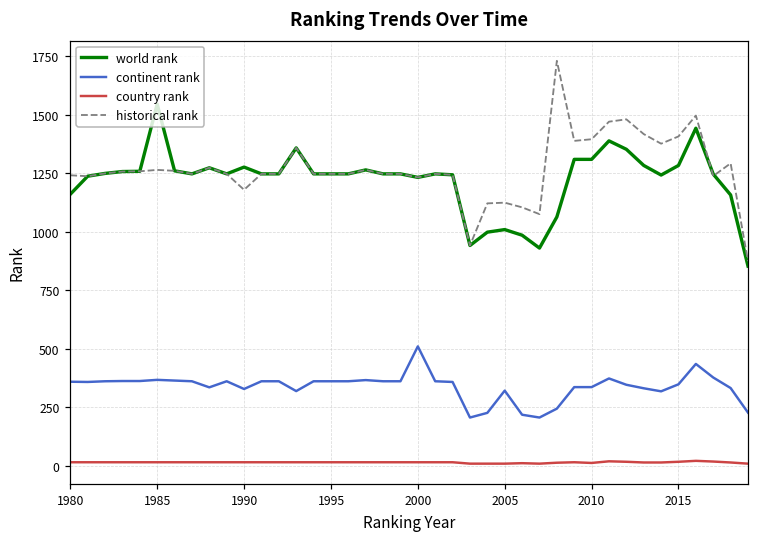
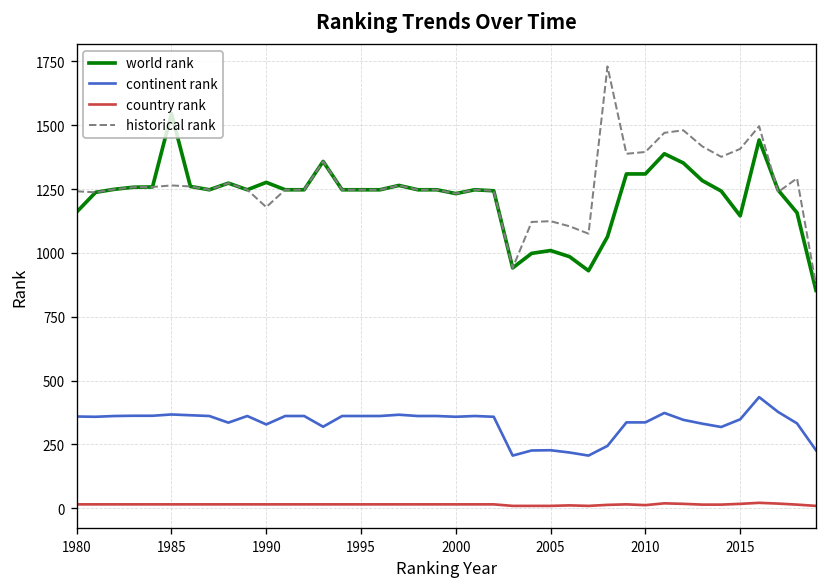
  {
    "world rank": {
      "1980": 1160,
      "1990": 1280,
      "2005": 1010,
      "2010": 1310,
-     "2015": 1280
+     "2015": 1150
    },
    "continent rank": {
      "1980": 360,
      "1985": 370,
      "1990": 330,
      "1995": 360,
-     "2000": 510,
-     "2005": 320,
+     "2000": 360,
+     "2005": 230,
      "2010": 340,
      "2015": 350
    },
    "country rank": {
      "1980": 20,
      "1985": 20,
      "1990": 20,
      "1995": 20,
      "2000": 20,
      "2005": 10,
      "2010": 10,
      "2015": 20
    },
    "historical rank": {
      "1980": 1240,
      "1985": 1260,
      "1990": 1180,
      "2005": 1120,
      "2010": 1400,
      "2015": 1410
    }
  }
